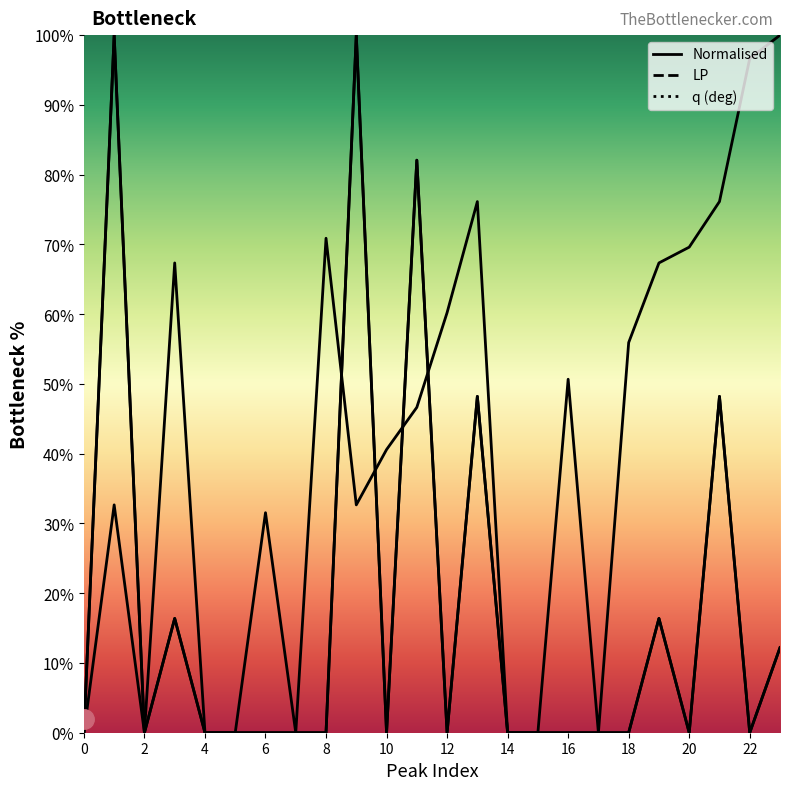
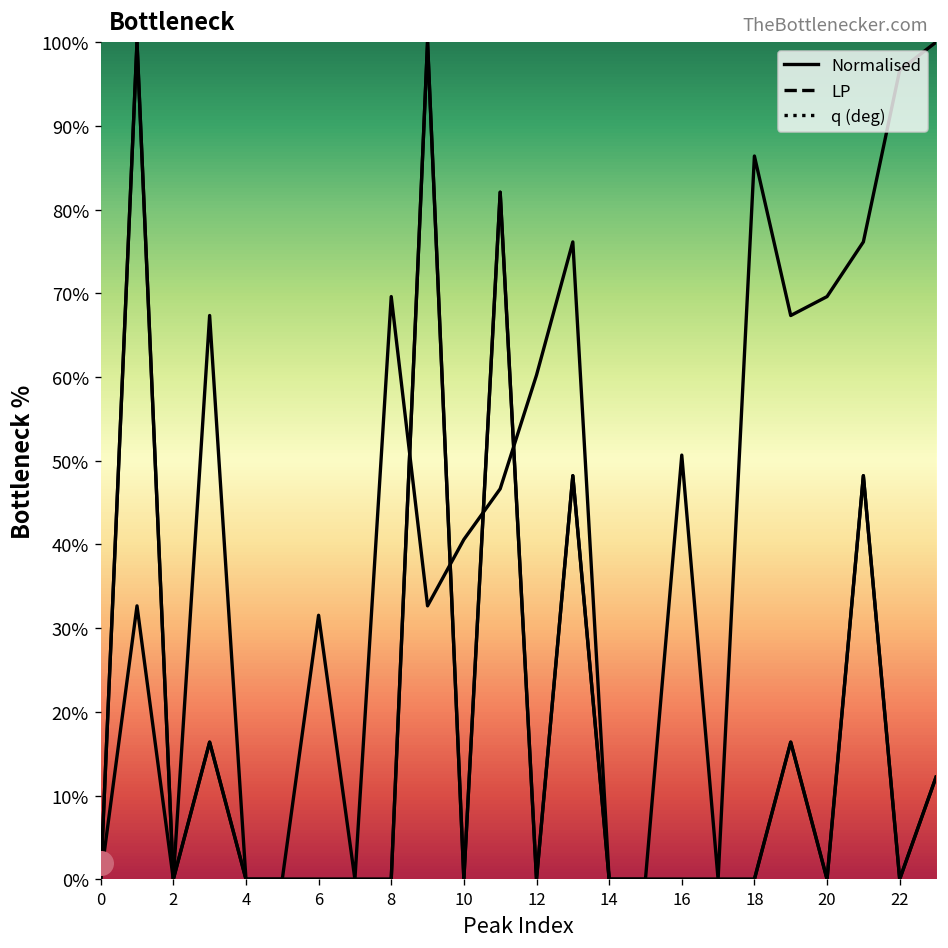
  {
    "q (deg)": {
      "6": "32%",
-     "8": "71%",
+     "8": "70%",
      "10": "41%",
      "12": "60%",
      "16": "51%",
-     "18": "56%",
+     "18": "86%",
      "20": "70%"
    }
  }
